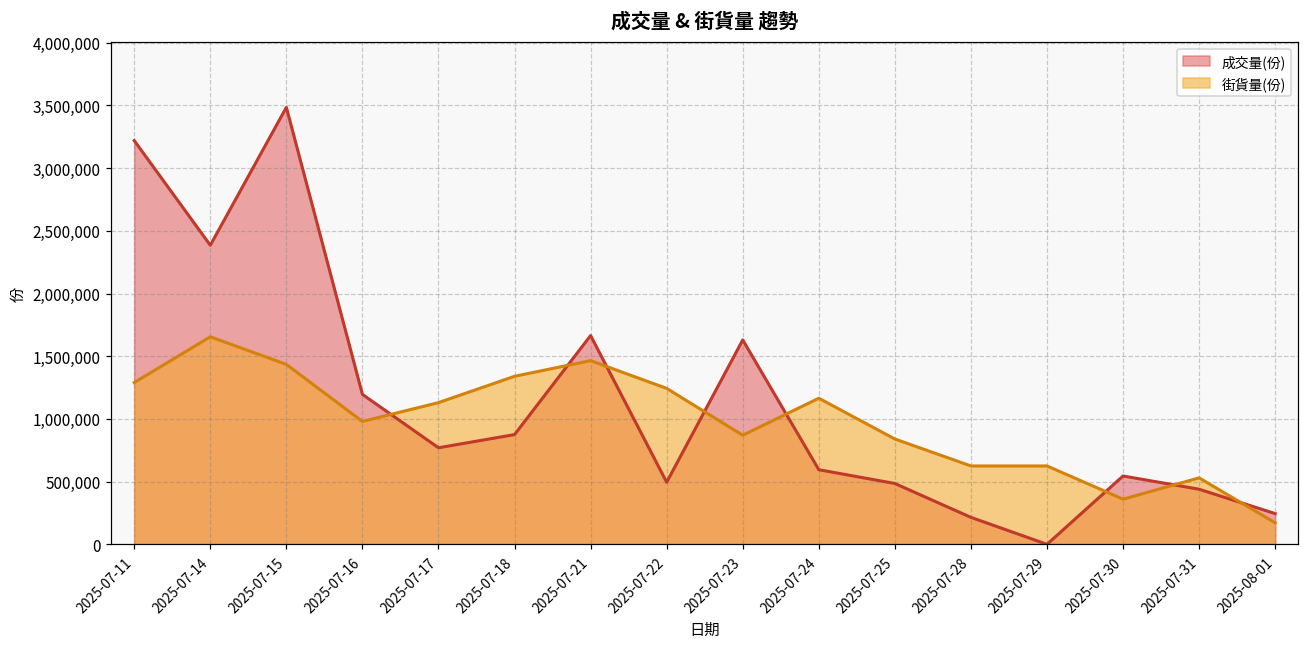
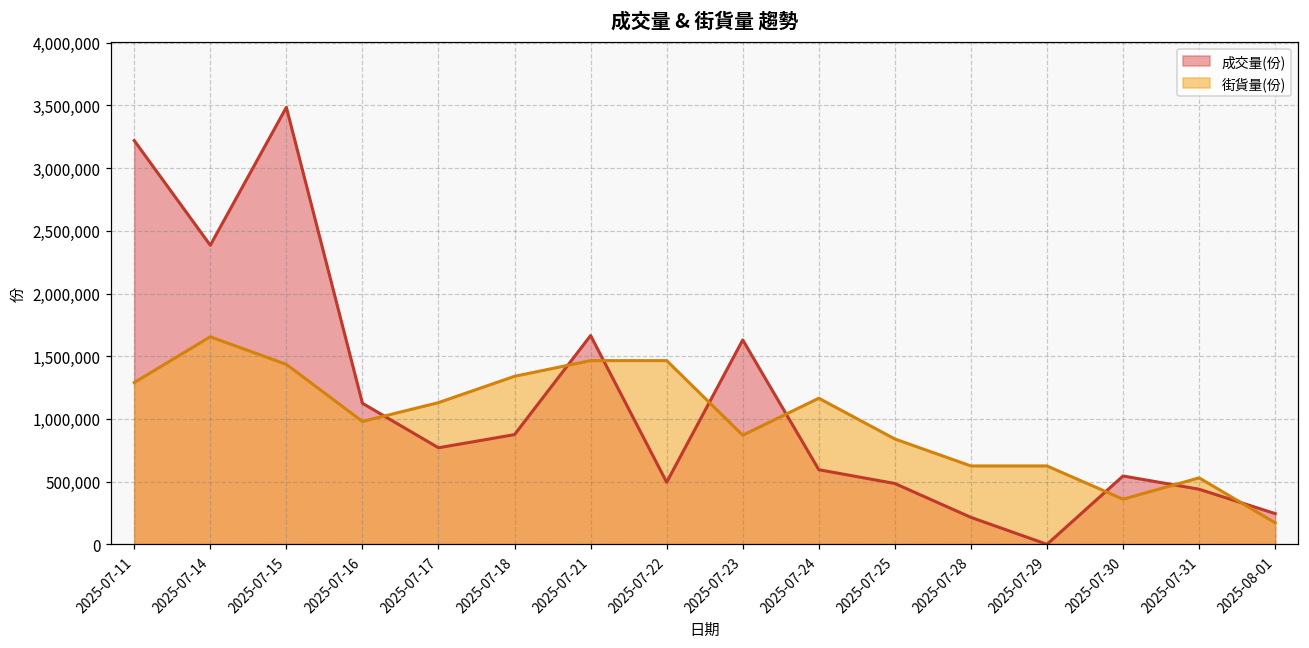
  {
    "成交量(份)": {
      "2025-07-11": "3,220,000",
      "2025-07-14": "2,390,000",
      "2025-07-15": "3,490,000",
-     "2025-07-16": "1,200,000",
+     "2025-07-16": "1,130,000",
      "2025-07-17": "770,000",
      "2025-07-18": "880,000",
      "2025-07-21": "1,670,000",
      "2025-07-22": "500,000",
      "2025-07-23": "1,630,000",
      "2025-07-24": "600,000",
      "2025-07-25": "490,000",
      "2025-07-28": "220,000",
      "2025-07-29": "0",
      "2025-07-30": "550,000",
      "2025-07-31": "440,000",
      "2025-08-01": "250,000"
    },
    "街貨量(份)": {
      "2025-07-11": "1,290,000",
      "2025-07-14": "1,660,000",
      "2025-07-15": "1,440,000",
      "2025-07-16": "980,000",
      "2025-07-17": "1,130,000",
      "2025-07-18": "1,340,000",
      "2025-07-21": "1,470,000",
-     "2025-07-22": "1,240,000",
+     "2025-07-22": "1,470,000",
      "2025-07-23": "870,000",
      "2025-07-24": "1,170,000",
      "2025-07-25": "840,000",
      "2025-07-28": "630,000",
      "2025-07-29": "630,000",
      "2025-07-30": "360,000",
      "2025-07-31": "530,000",
      "2025-08-01": "170,000"
    }
  }
